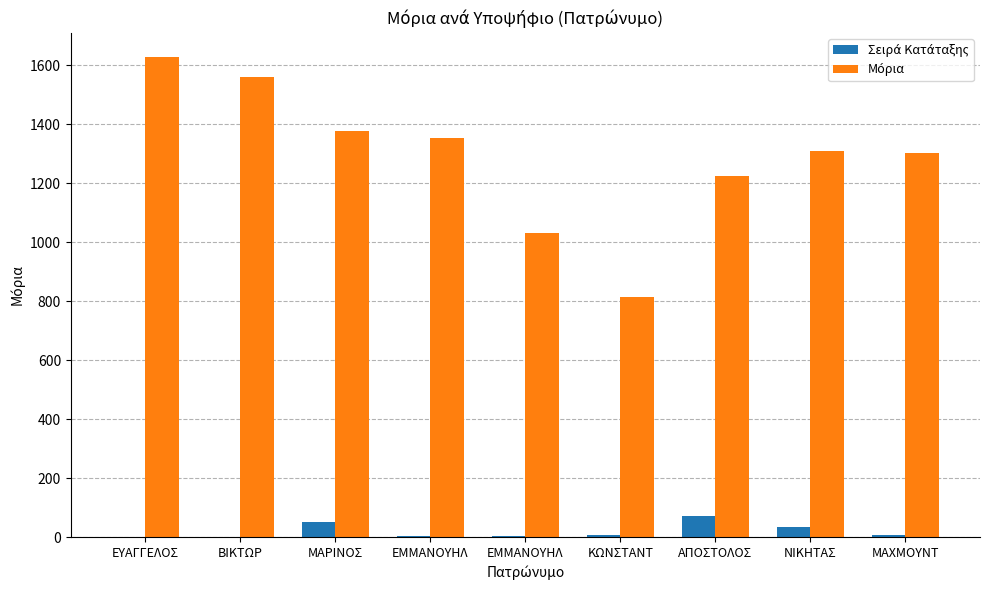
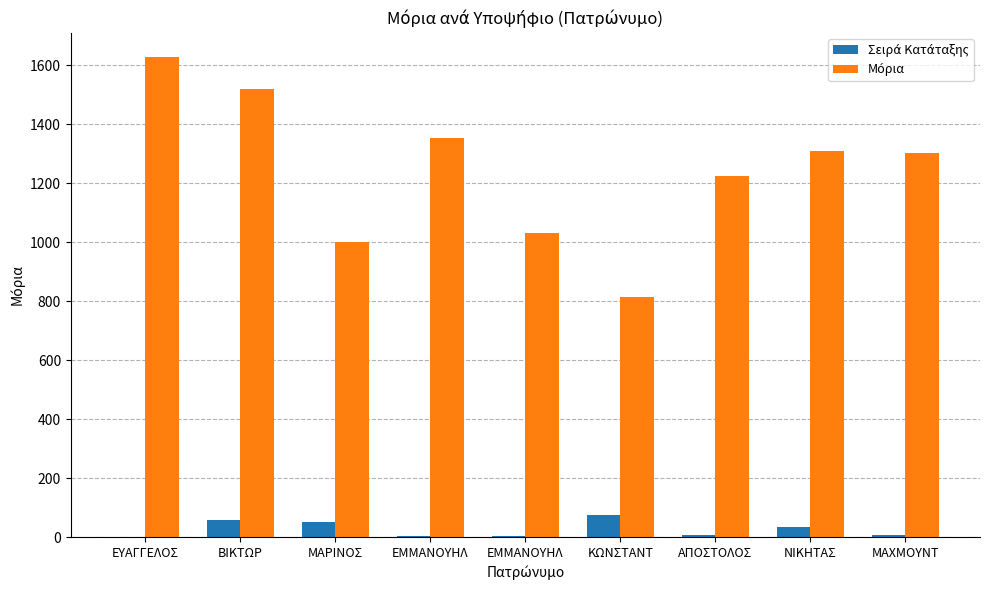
  {
    "Σειρά Κατάταξης": {
-     "ΒΙΚΤΩΡ": 0,
+     "ΒΙΚΤΩΡ": 60,
      "ΜΑΡΙΝΟΣ": 50,
-     "ΚΩΝΣΤΑΝΤ": 10,
-     "ΑΠΟΣΤΟΛΟΣ": 70,
+     "ΚΩΝΣΤΑΝΤ": 80,
+     "ΑΠΟΣΤΟΛΟΣ": 10,
      "ΝΙΚΗΤΑΣ": 40,
      "ΜΑΧΜΟΥΝΤ": 10
    },
    "Μόρια": {
      "ΕΥΑΓΓΕΛΟΣ": 1630,
-     "ΒΙΚΤΩΡ": 1560,
-     "ΜΑΡΙΝΟΣ": 1380,
+     "ΒΙΚΤΩΡ": 1520,
+     "ΜΑΡΙΝΟΣ": 1000,
      "ΚΩΝΣΤΑΝΤ": 810,
      "ΑΠΟΣΤΟΛΟΣ": 1230,
      "ΝΙΚΗΤΑΣ": 1310,
      "ΜΑΧΜΟΥΝΤ": 1300
    }
  }
